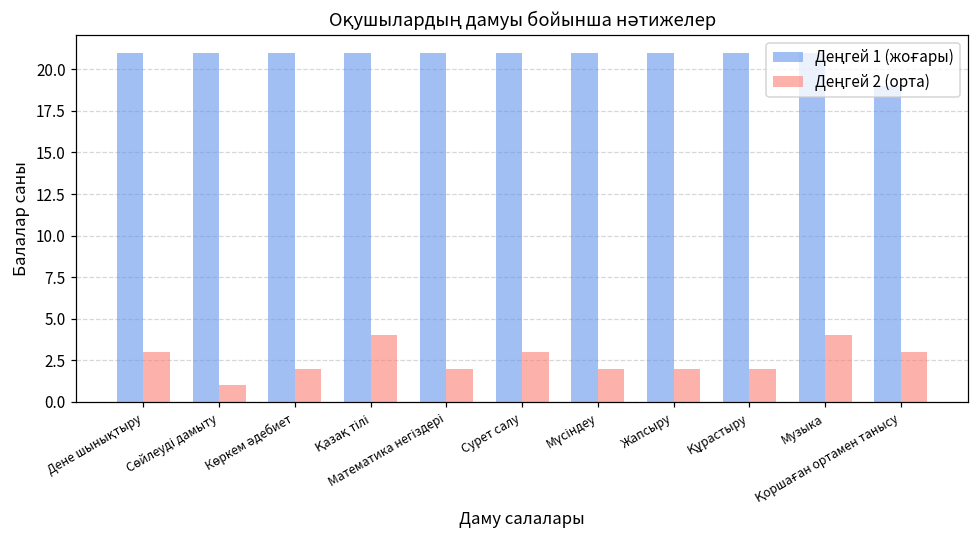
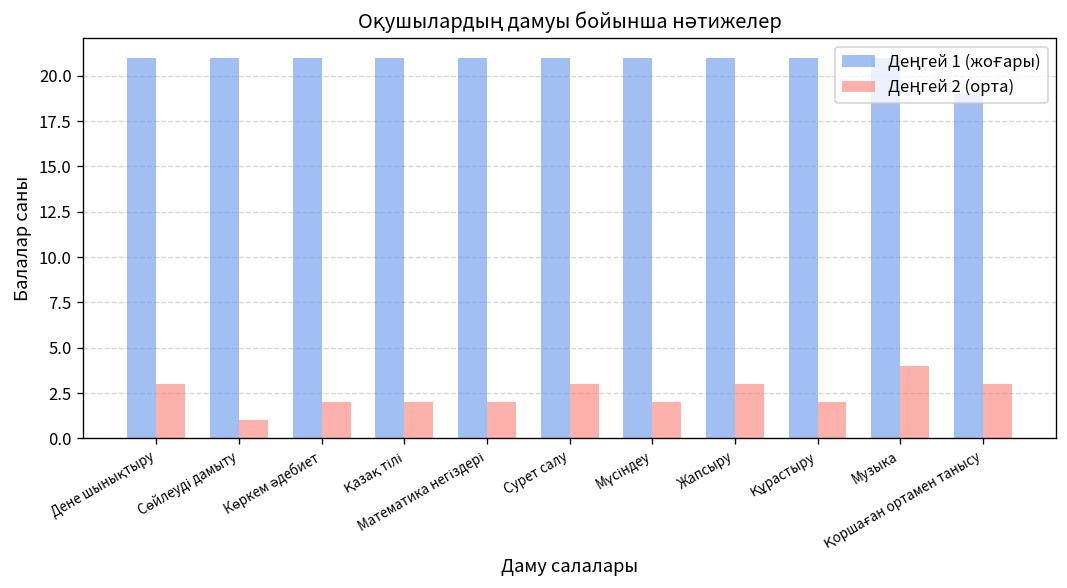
  {
    "Деңгей 1 (жоғары)": {
      "Дене шынықтыру": 21,
      "Сөйлеуді дамыту": 21,
      "Көркем әдебиет": 21,
      "Қазақ тілі": 21,
      "Математика негіздері": 21,
      "Сурет салу": 21,
      "Мүсіндеу": 21,
      "Жапсыру": 21,
      "Құрастыру": 21
    },
    "Деңгей 2 (орта)": {
      "Дене шынықтыру": 3,
      "Сөйлеуді дамыту": 1,
      "Көркем әдебиет": 2,
-     "Қазақ тілі": 4,
+     "Қазақ тілі": 2,
      "Математика негіздері": 2,
      "Сурет салу": 3,
      "Мүсіндеу": 2,
-     "Жапсыру": 2,
+     "Жапсыру": 3,
      "Құрастыру": 2,
      "Музыка": 4,
      "Қоршаған ортамен танысу": 3
    }
  }
